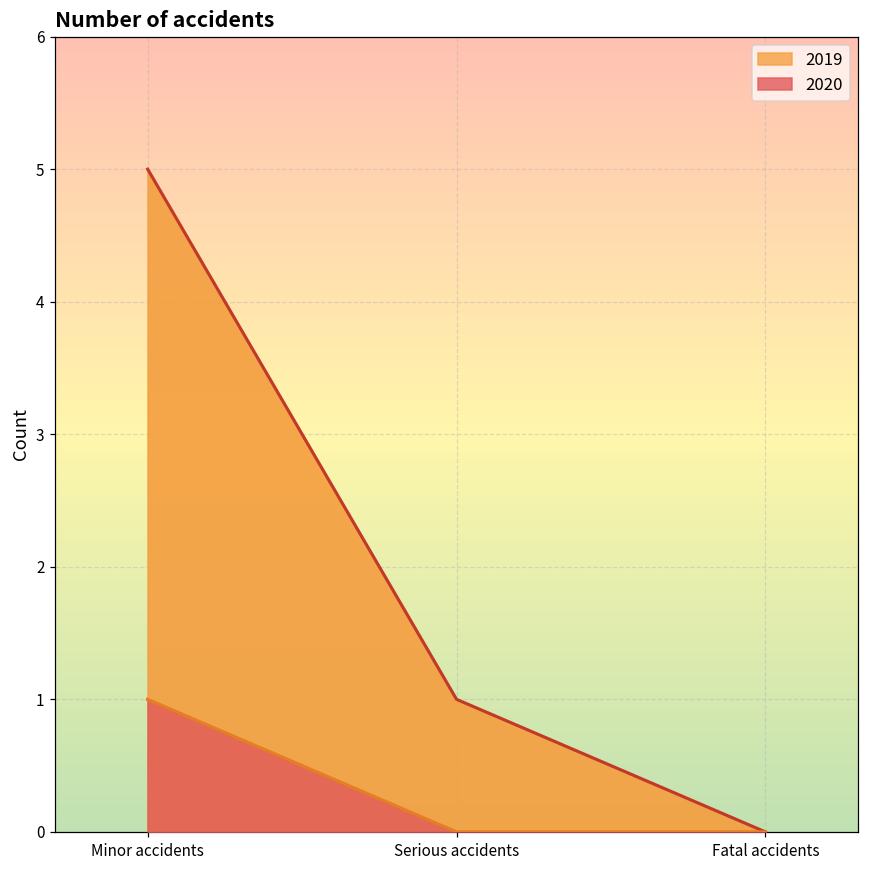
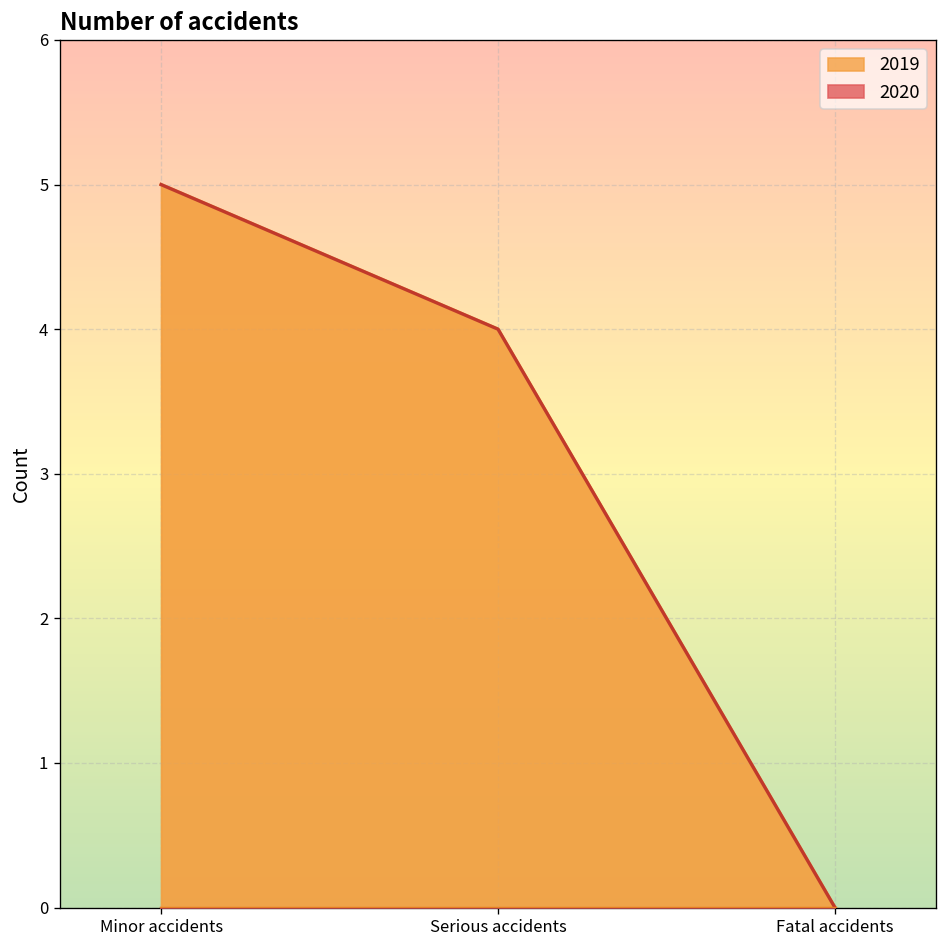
  {
    "2019": {
      "Minor accidents": 5,
-     "Serious accidents": 1
+     "Serious accidents": 4
    },
    "2020": {
-     "Minor accidents": 1,
+     "Minor accidents": 0,
      "Serious accidents": 0
    }
  }
